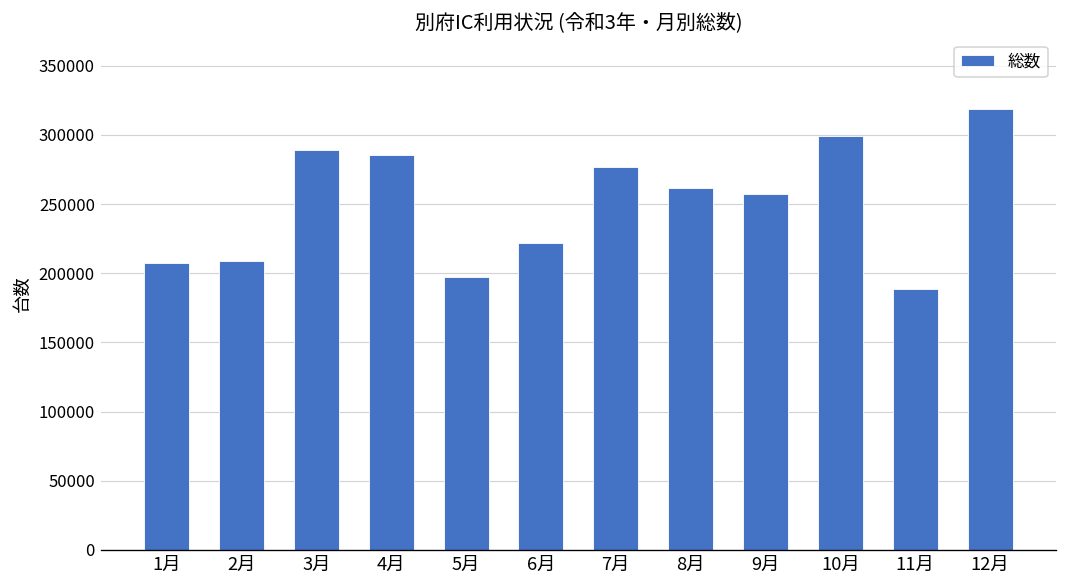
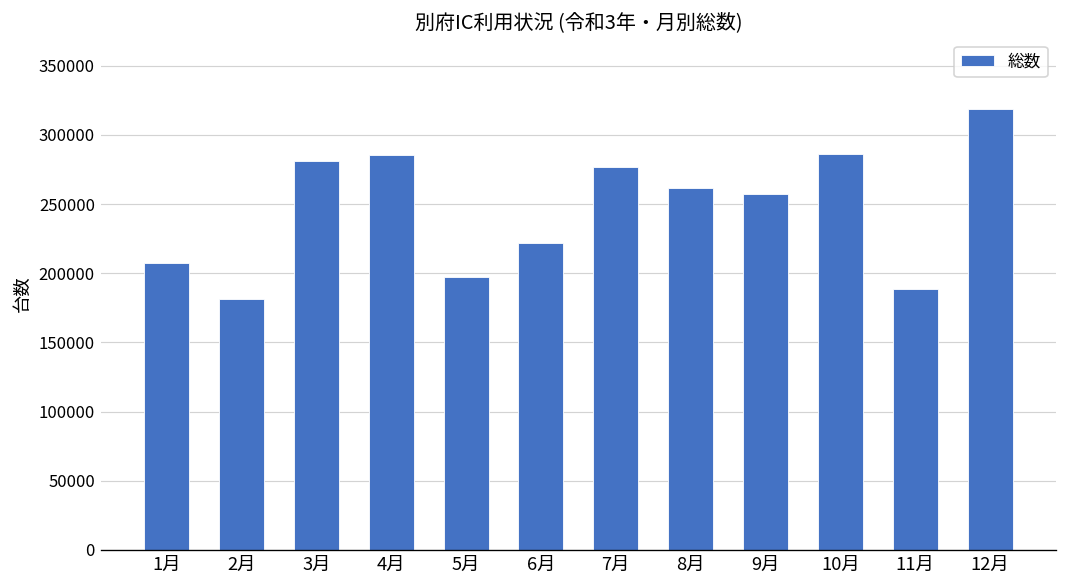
  {
    "1月": 207000,
-   "2月": 209000,
-   "3月": 289000,
+   "2月": 182000,
+   "3月": 281000,
    "4月": 286000,
    "5月": 197000,
    "6月": 222000,
    "7月": 277000,
    "8月": 261000,
    "9月": 257000,
-   "10月": 300000,
+   "10月": 286000,
    "11月": 188000,
    "12月": 319000
  }
